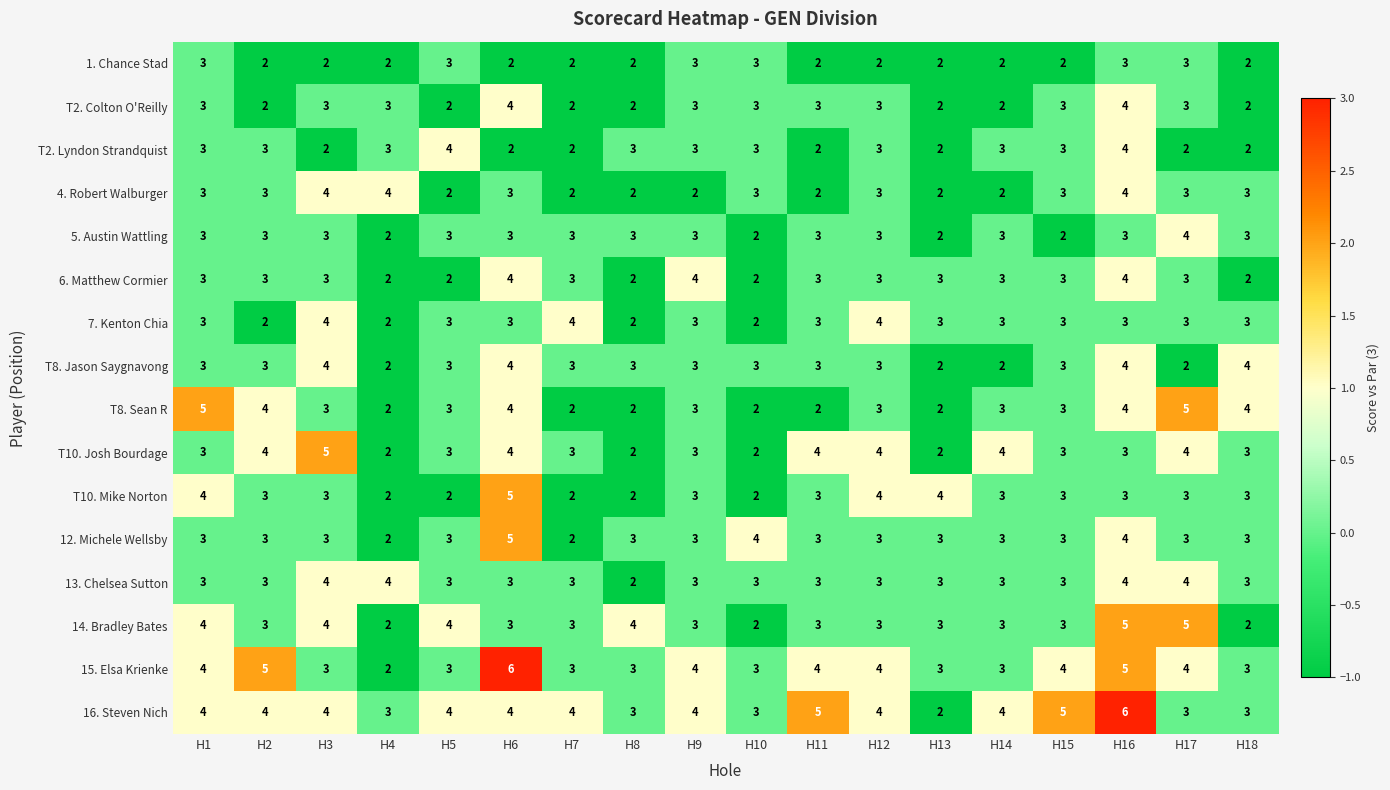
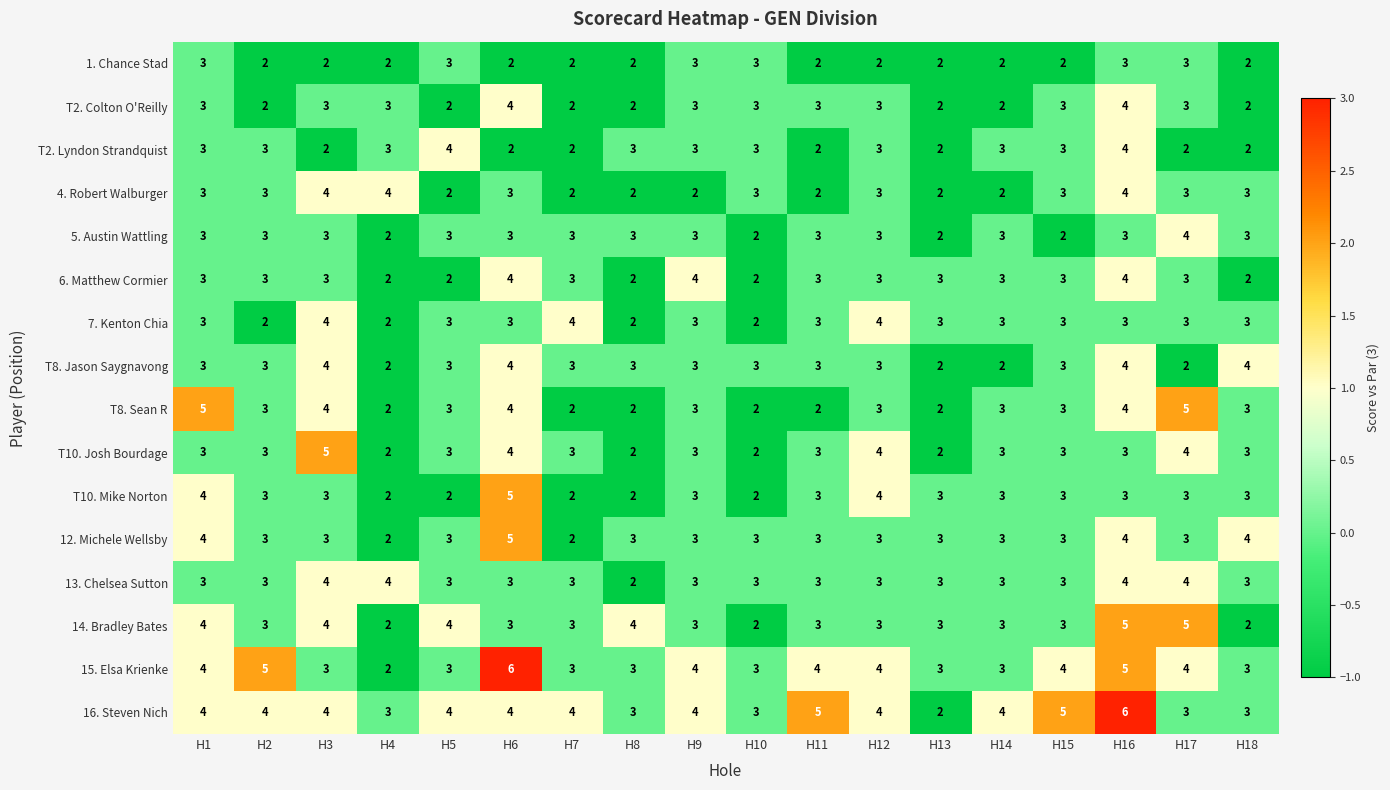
  {
    "T8. Sean R": {
      "H1": 5,
-     "H2": 4,
-     "H3": 3,
+     "H2": 3,
+     "H3": 4,
      "H4": 2,
      "H5": 3,
      "H6": 4,
      "H7": 2,
      "H8": 2,
      "H9": 3,
      "H10": 2,
      "H11": 2,
      "H12": 3,
      "H13": 2,
      "H14": 3,
      "H15": 3,
      "H16": 4,
      "H17": 5,
-     "H18": 4
+     "H18": 3
    },
    "T10. Josh Bourdage": {
      "H1": 3,
-     "H2": 4,
+     "H2": 3,
      "H3": 5,
      "H4": 2,
      "H5": 3,
      "H6": 4,
      "H7": 3,
      "H8": 2,
      "H9": 3,
      "H10": 2,
-     "H11": 4,
+     "H11": 3,
      "H12": 4,
      "H13": 2,
-     "H14": 4,
+     "H14": 3,
      "H15": 3,
      "H16": 3,
      "H17": 4,
      "H18": 3
    },
    "T10. Mike Norton": {
      "H1": 4,
      "H2": 3,
      "H3": 3,
      "H4": 2,
      "H5": 2,
      "H6": 5,
      "H7": 2,
      "H8": 2,
      "H9": 3,
      "H10": 2,
      "H11": 3,
      "H12": 4,
-     "H13": 4,
+     "H13": 3,
      "H14": 3,
      "H15": 3,
      "H16": 3,
      "H17": 3,
      "H18": 3
    },
    "12. Michele Wellsby": {
-     "H1": 3,
+     "H1": 4,
      "H2": 3,
      "H3": 3,
      "H4": 2,
      "H5": 3,
      "H6": 5,
      "H7": 2,
      "H8": 3,
      "H9": 3,
-     "H10": 4,
+     "H10": 3,
      "H11": 3,
      "H12": 3,
      "H13": 3,
      "H14": 3,
      "H15": 3,
      "H16": 4,
      "H17": 3,
-     "H18": 3
+     "H18": 4
    }
  }
